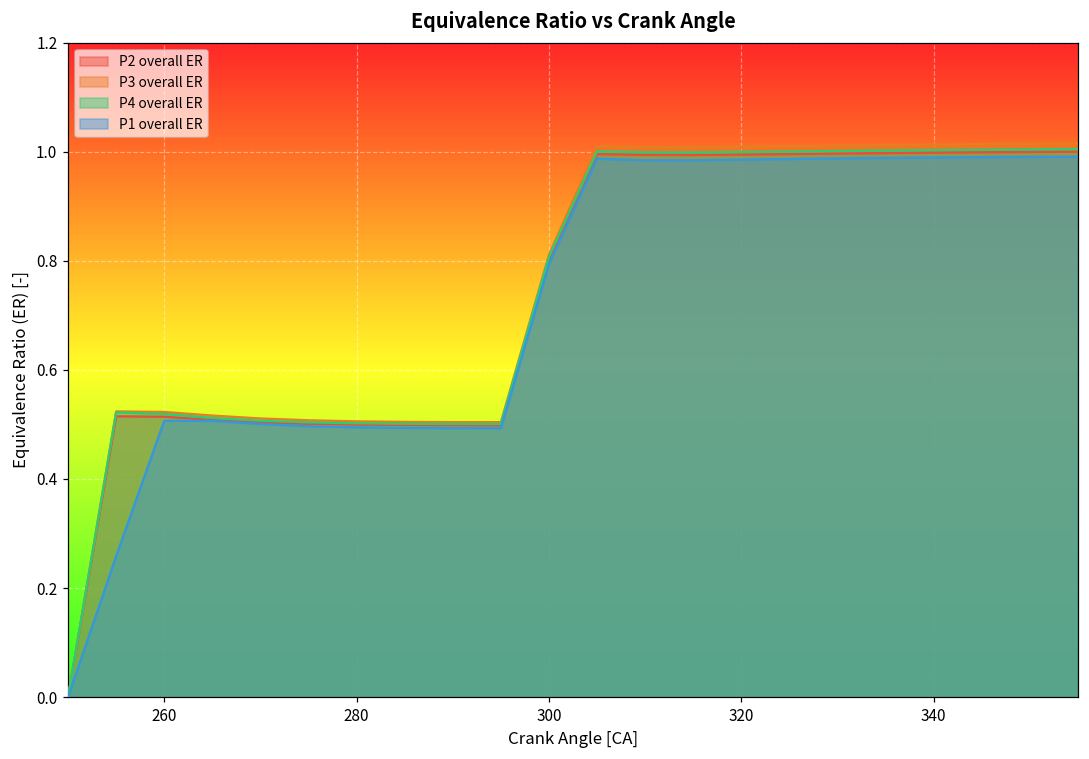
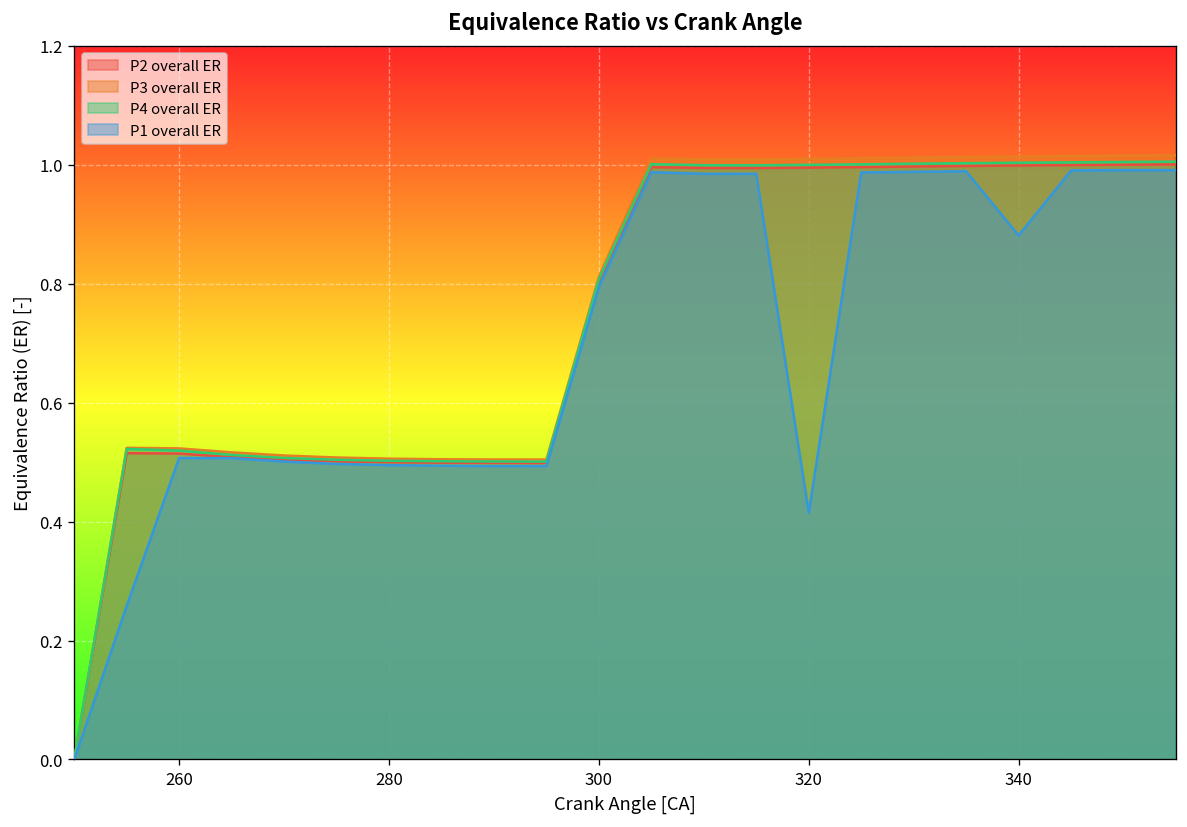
  {
    "P1 overall ER": {
      "260": 0.51,
      "300": 0.79,
-     "320": 0.99,
-     "340": 0.99
+     "320": 0.41,
+     "340": 0.88
    }
  }
